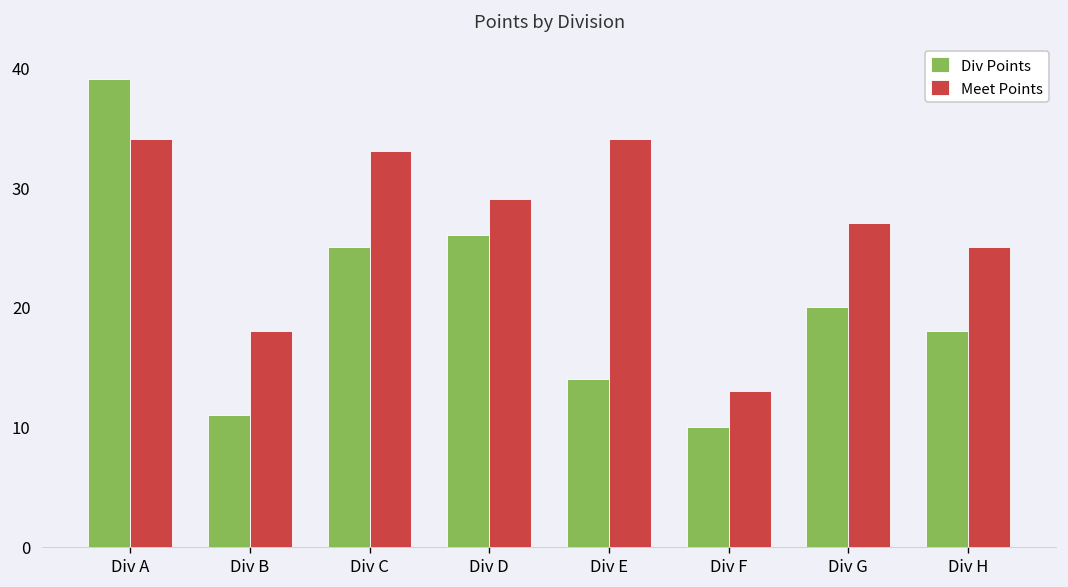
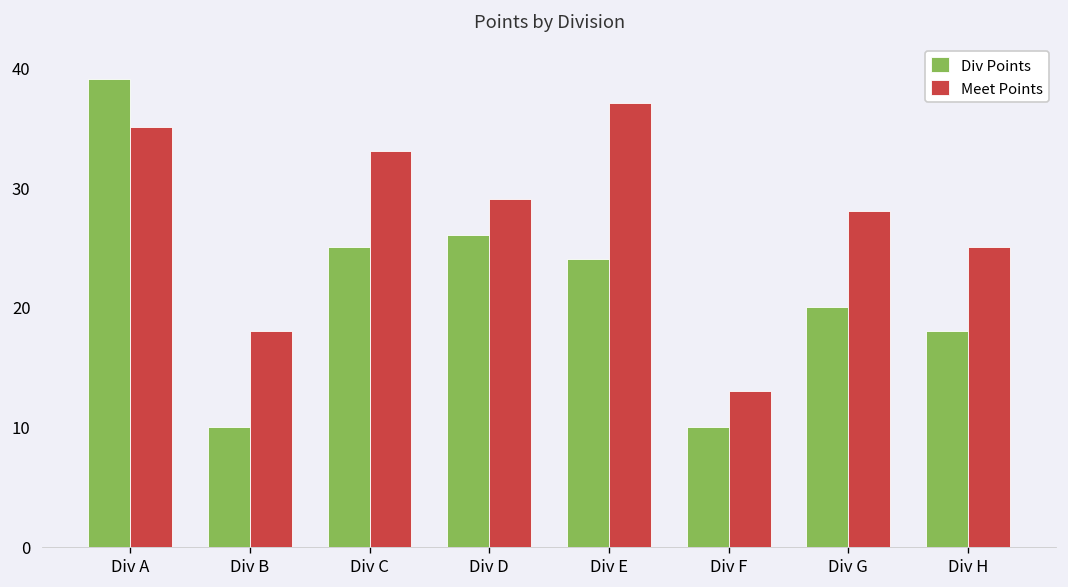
  {
    "Div Points": {
      "Div A": 39,
-     "Div B": 11,
+     "Div B": 10,
      "Div C": 25,
      "Div D": 26,
-     "Div E": 14,
+     "Div E": 24,
      "Div F": 10,
      "Div G": 20,
      "Div H": 18
    },
    "Meet Points": {
-     "Div A": 34,
+     "Div A": 35,
      "Div B": 18,
      "Div C": 33,
      "Div D": 29,
-     "Div E": 34,
+     "Div E": 37,
      "Div F": 13,
-     "Div G": 27,
+     "Div G": 28,
      "Div H": 25
    }
  }
